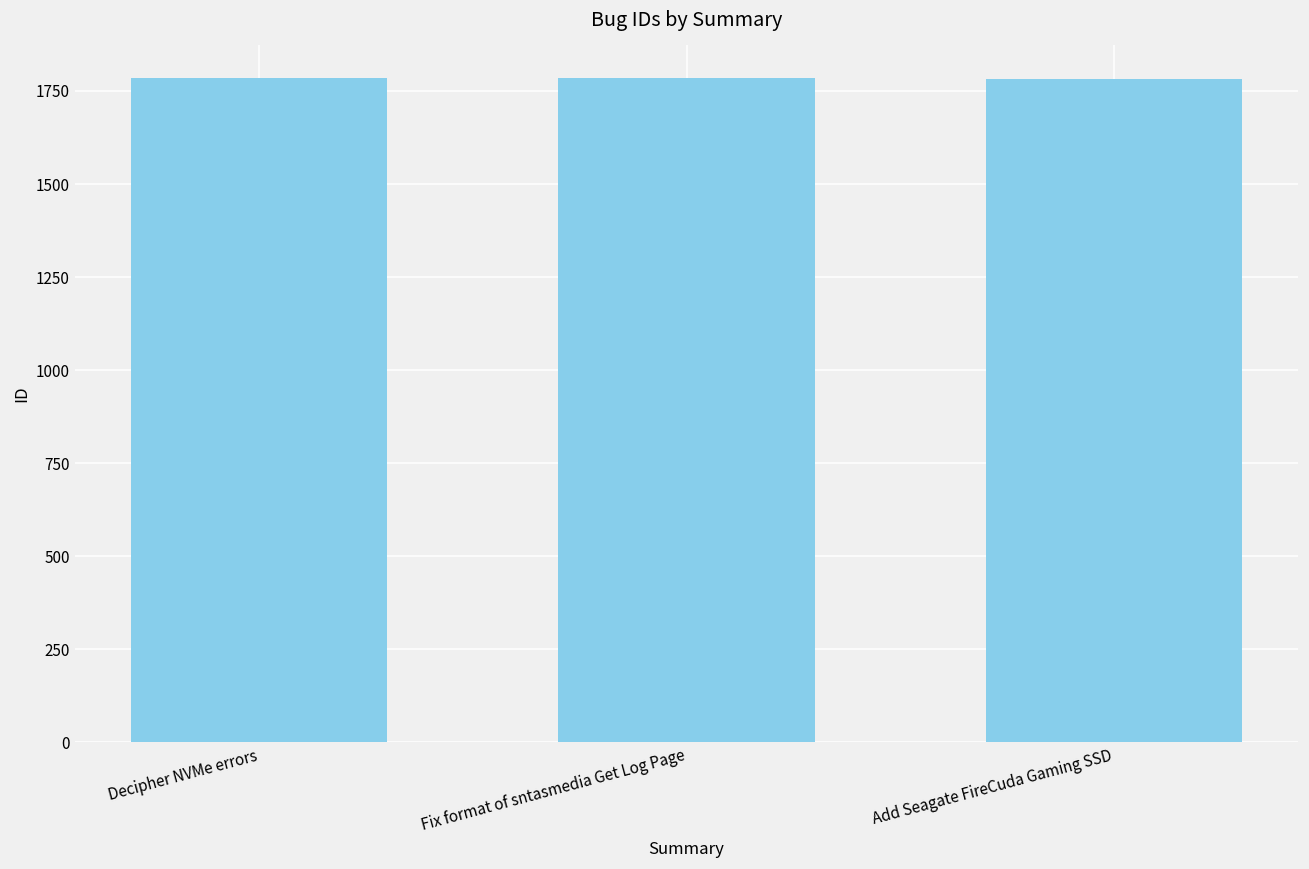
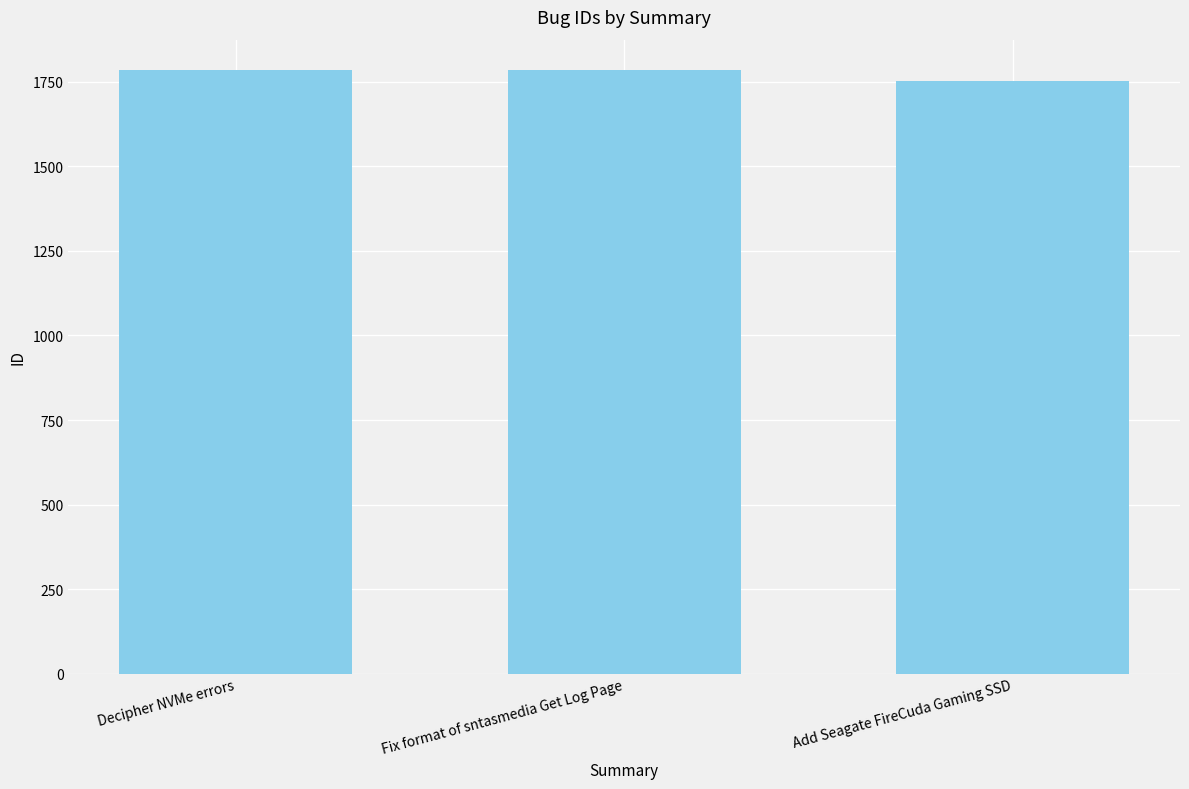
  {
    "Decipher NVMe errors": 1790,
    "Fix format of sntasmedia Get Log Page": 1780,
-   "Add Seagate FireCuda Gaming SSD": 1780
+   "Add Seagate FireCuda Gaming SSD": 1750
  }
